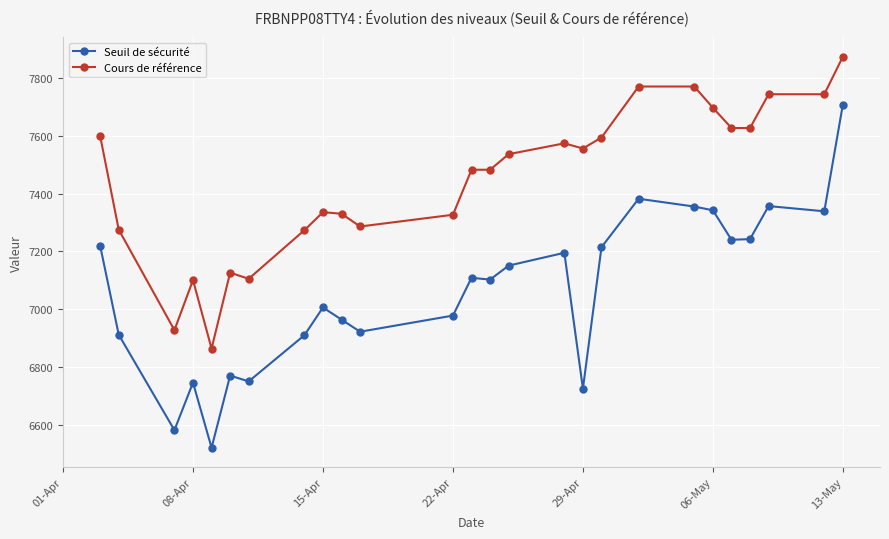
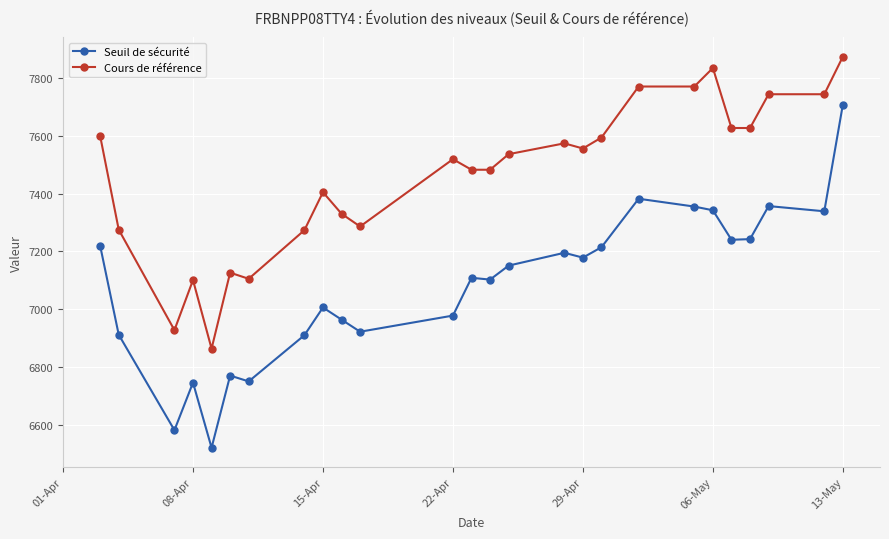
  {
    "Seuil de sécurité": {
      "08-Apr": 6750,
      "15-Apr": 7010,
      "22-Apr": 6980,
-     "29-Apr": 6720,
+     "29-Apr": 7180,
      "06-May": 7340,
      "13-May": 7710
    },
    "Cours de référence": {
      "08-Apr": 7100,
-     "15-Apr": 7340,
-     "22-Apr": 7330,
+     "15-Apr": 7400,
+     "22-Apr": 7520,
      "29-Apr": 7560,
-     "06-May": 7700,
+     "06-May": 7830,
      "13-May": 7870
    }
  }
